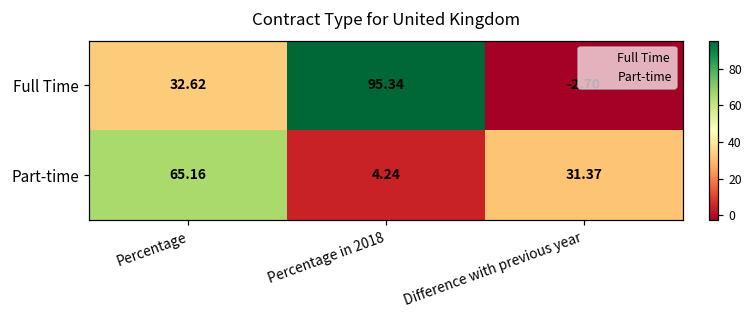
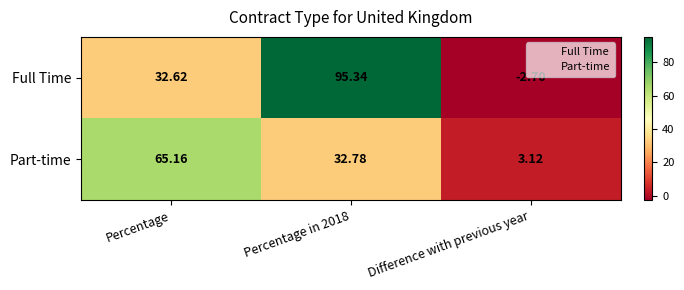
  {
    "Full Time": {
      "Percentage": 32.62,
      "Percentage in 2018": 95.34
    },
    "Part-time": {
      "Percentage": 65.16,
-     "Percentage in 2018": 4.24,
-     "Difference with previous year": 31.37
+     "Percentage in 2018": 32.78,
+     "Difference with previous year": 3.12
    }
  }
